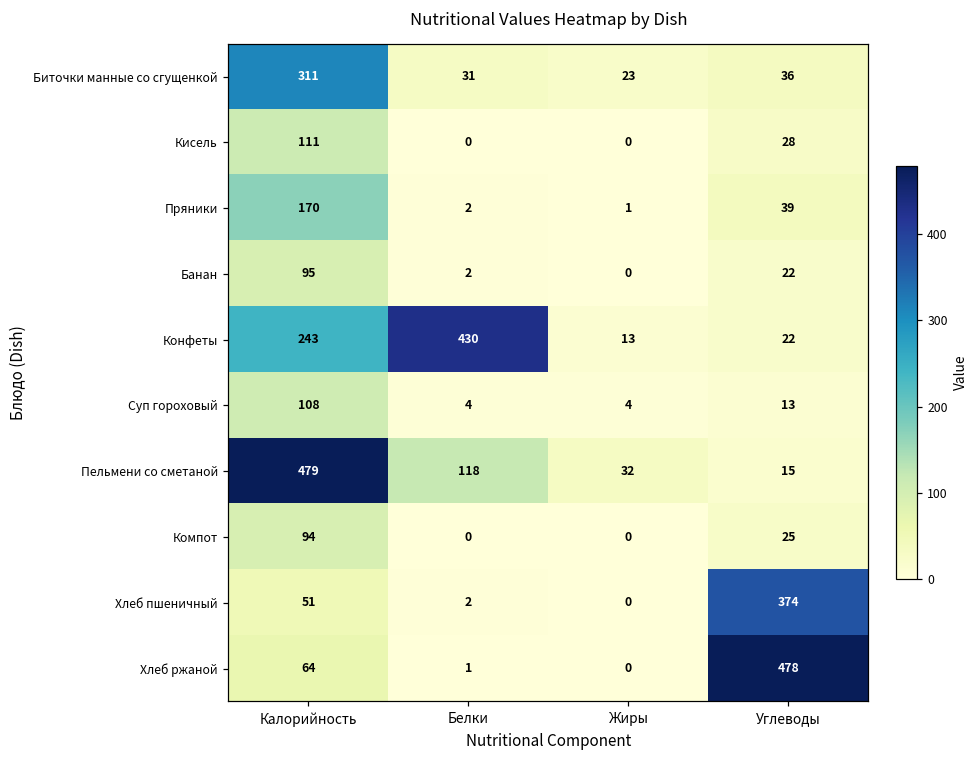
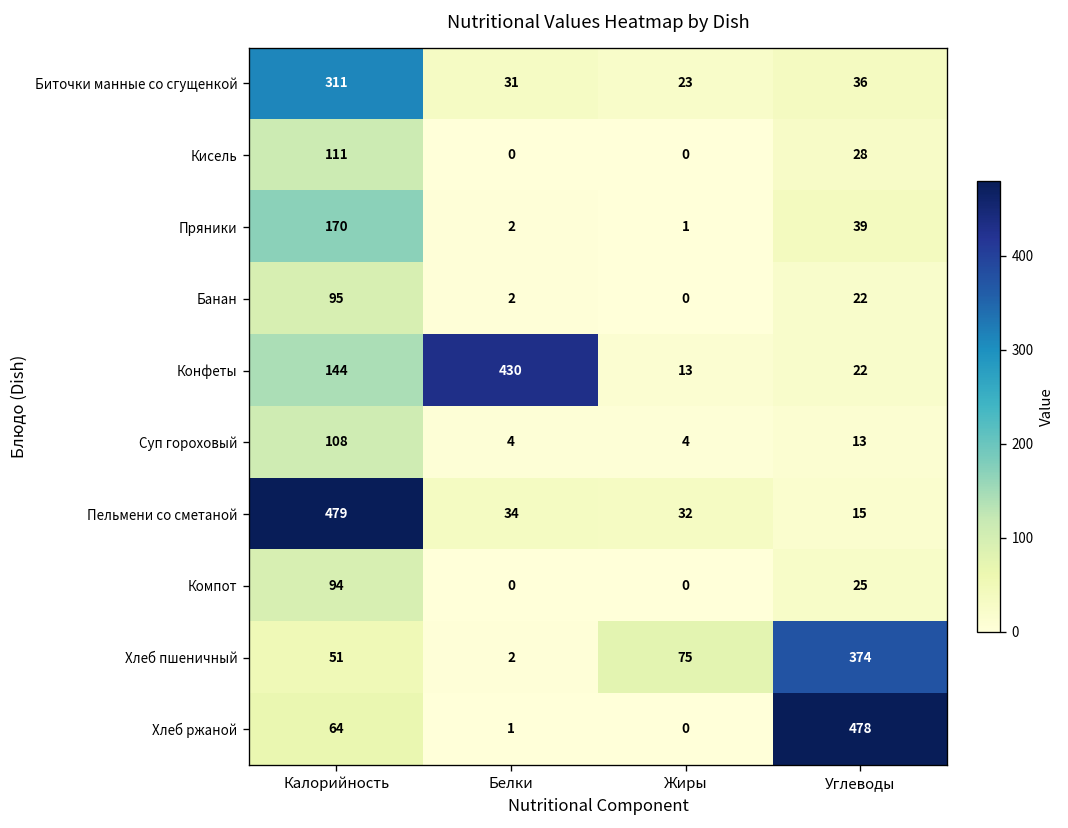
  {
    "Биточки манные со сгущенкой": {
      "Калорийность": 311,
      "Белки": 31,
      "Жиры": 23,
      "Углеводы": 36
    },
    "Кисель": {
      "Калорийность": 111,
      "Белки": 0,
      "Жиры": 0,
      "Углеводы": 28
    },
    "Пряники": {
      "Калорийность": 170,
      "Белки": 2,
      "Жиры": 1,
      "Углеводы": 39
    },
    "Банан": {
      "Калорийность": 95,
      "Белки": 2,
      "Жиры": 0,
      "Углеводы": 22
    },
    "Конфеты": {
-     "Калорийность": 243,
+     "Калорийность": 144,
      "Белки": 430,
      "Жиры": 13,
      "Углеводы": 22
    },
    "Суп гороховый": {
      "Калорийность": 108,
      "Белки": 4,
      "Жиры": 4,
      "Углеводы": 13
    },
    "Пельмени со сметаной": {
      "Калорийность": 479,
-     "Белки": 118,
+     "Белки": 34,
      "Жиры": 32,
      "Углеводы": 15
    },
    "Компот": {
      "Калорийность": 94,
      "Белки": 0,
      "Жиры": 0,
      "Углеводы": 25
    },
    "Хлеб пшеничный": {
      "Калорийность": 51,
      "Белки": 2,
-     "Жиры": 0,
+     "Жиры": 75,
      "Углеводы": 374
    },
    "Хлеб ржаной": {
      "Калорийность": 64,
      "Белки": 1,
      "Жиры": 0,
      "Углеводы": 478
    }
  }
